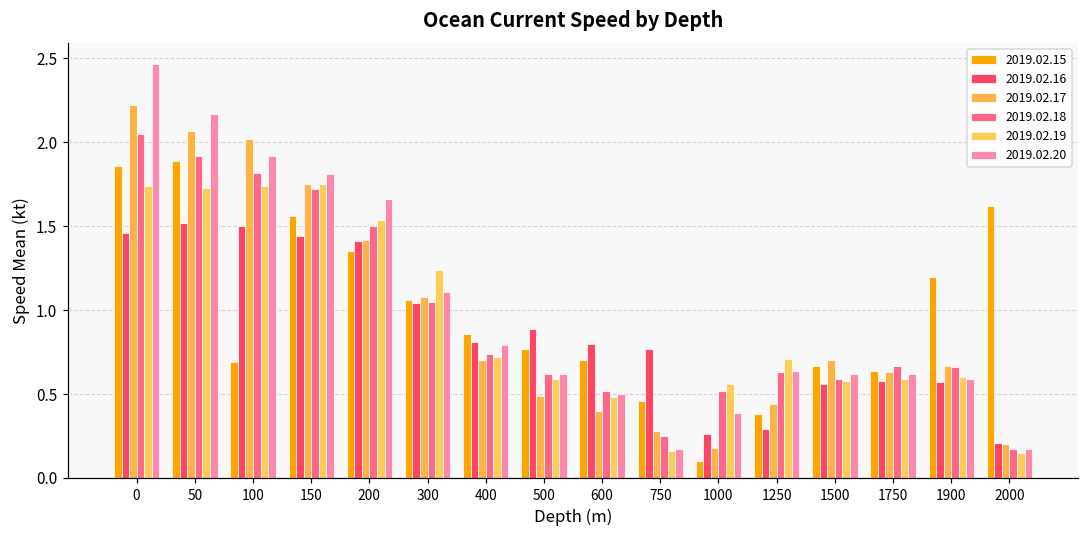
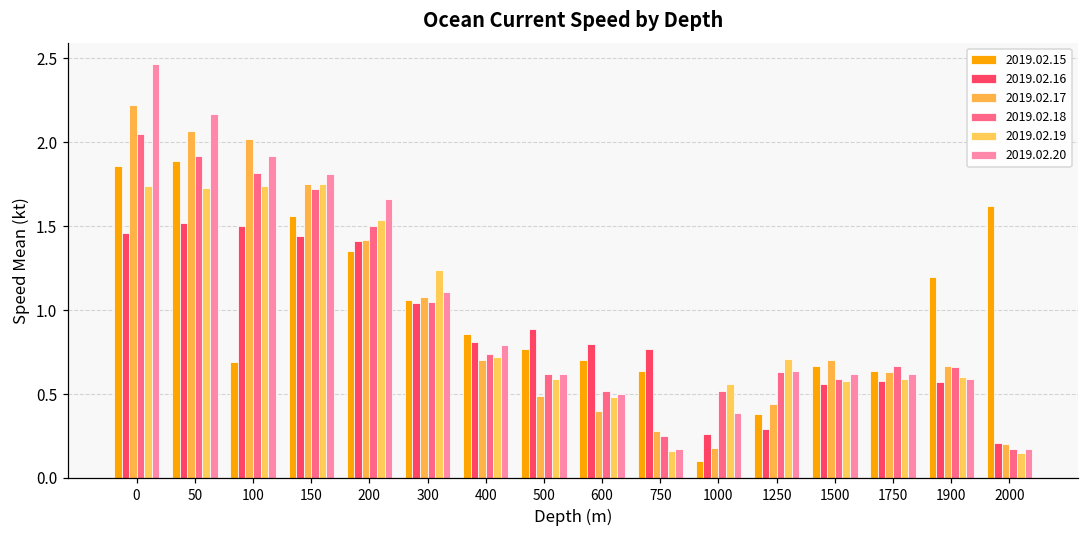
  {
    "2019.02.15": {
      "0": 1.86,
      "50": 1.89,
      "100": 0.69,
      "150": 1.56,
      "200": 1.35,
      "300": 1.06,
      "400": 0.86,
      "500": 0.77,
      "600": 0.70,
-     "750": 0.46,
+     "750": 0.64,
      "1000": 0.10,
      "1250": 0.38,
      "1500": 0.67,
      "1750": 0.64,
      "1900": 1.20,
      "2000": 1.62
    }
  }
